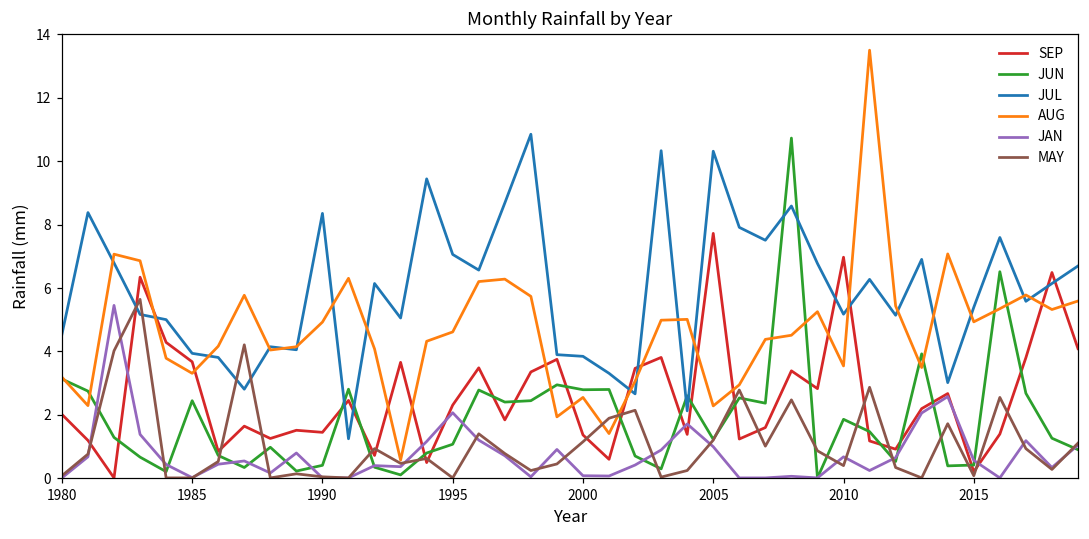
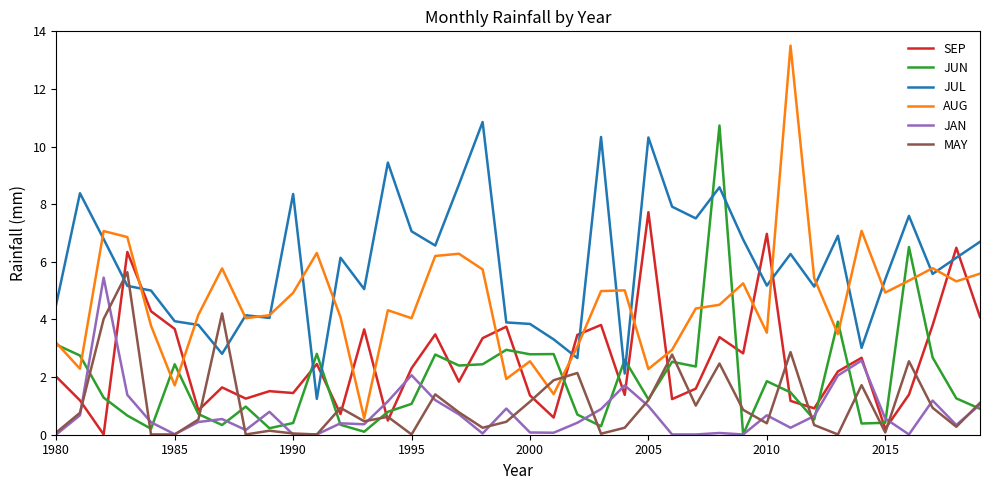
  {
    "SEP": {
      "1980": 2.0,
      "1985": 3.7,
      "1990": 1.4,
      "1995": 2.3,
      "2000": 1.4,
      "2005": 7.7,
      "2010": 7.0,
      "2015": 0.2
    },
    "JUN": {
      "1985": 2.4,
      "1990": 0.4,
      "1995": 1.1,
      "2000": 2.8,
      "2010": 1.9,
      "2015": 0.4
    },
    "JUL": {
      "1980": 4.5,
      "1985": 3.9,
      "1990": 8.4,
      "1995": 7.1,
      "2000": 3.8,
      "2005": 10.3,
      "2010": 5.2,
      "2015": 5.4
    },
    "AUG": {
-     "1985": 3.3,
+     "1985": 1.7,
      "1990": 4.9,
-     "1995": 4.6,
+     "1995": 4.0,
      "2000": 2.5,
      "2005": 2.3,
      "2010": 3.5,
      "2015": 4.9
    },
    "JAN": {
      "1995": 2.1,
      "2000": 0.1,
      "2005": 1.0,
      "2010": 0.7,
      "2015": 0.6
    },
    "MAY": {
      "1995": 0.0,
      "2000": 1.1,
      "2010": 0.4,
      "2015": 0.1
    }
  }
